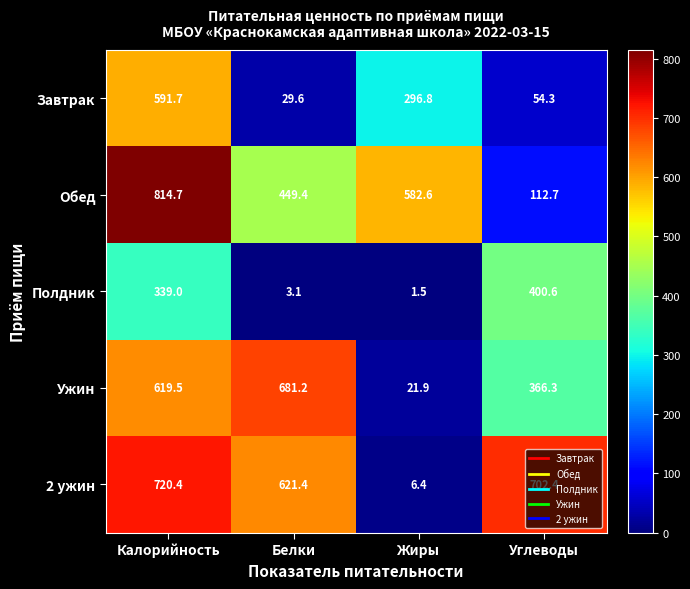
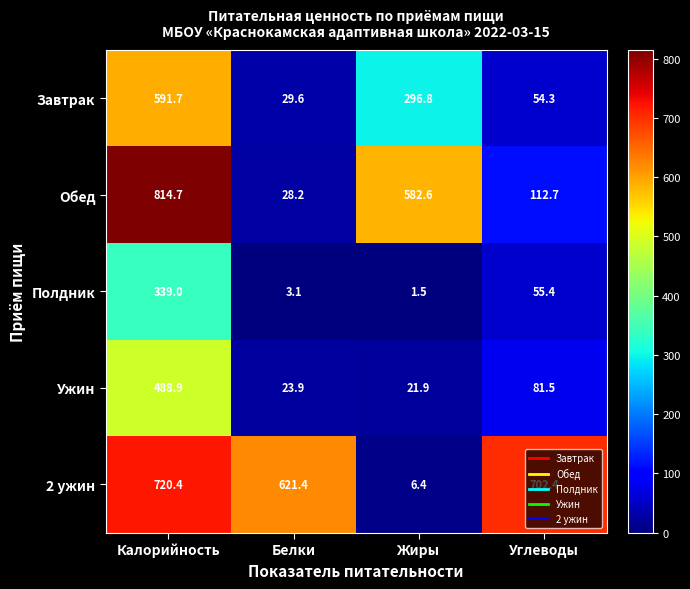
  {
    "Завтрак": {
      "Калорийность": 591.7,
      "Белки": 29.6,
      "Жиры": 296.8,
      "Углеводы": 54.3
    },
    "Обед": {
      "Калорийность": 814.7,
-     "Белки": 449.4,
+     "Белки": 28.2,
      "Жиры": 582.6,
      "Углеводы": 112.7
    },
    "Полдник": {
      "Калорийность": 339.0,
      "Белки": 3.1,
      "Жиры": 1.5,
-     "Углеводы": 400.6
+     "Углеводы": 55.4
    },
    "Ужин": {
-     "Калорийность": 619.5,
-     "Белки": 681.2,
+     "Калорийность": 488.9,
+     "Белки": 23.9,
      "Жиры": 21.9,
-     "Углеводы": 366.3
+     "Углеводы": 81.5
    },
    "2 ужин": {
      "Калорийность": 720.4,
      "Белки": 621.4,
      "Жиры": 6.4
    }
  }
